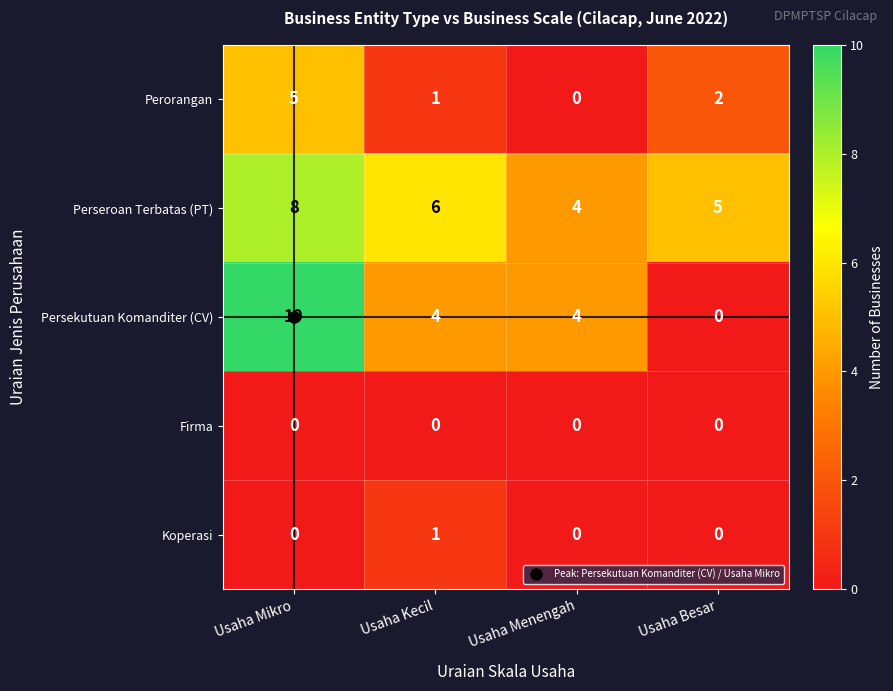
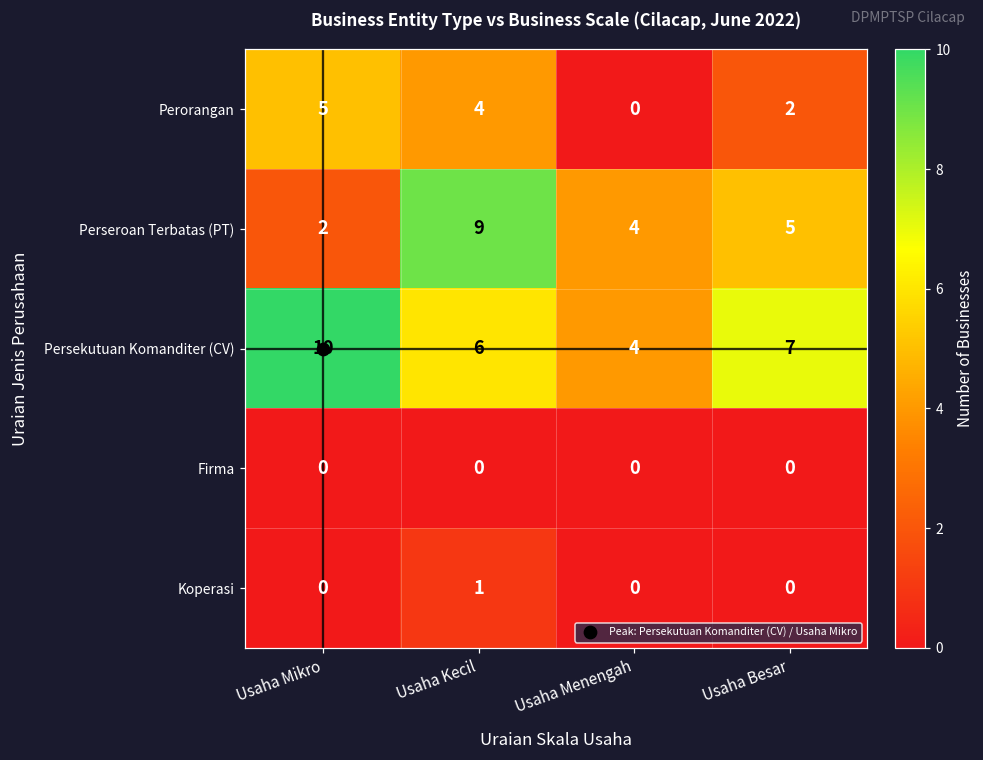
  {
    "Perorangan": {
      "Usaha Mikro": 5,
-     "Usaha Kecil": 1,
+     "Usaha Kecil": 4,
      "Usaha Menengah": 0,
      "Usaha Besar": 2
    },
    "Perseroan Terbatas (PT)": {
-     "Usaha Mikro": 8,
-     "Usaha Kecil": 6,
+     "Usaha Mikro": 2,
+     "Usaha Kecil": 9,
      "Usaha Menengah": 4,
      "Usaha Besar": 5
    },
    "Persekutuan Komanditer (CV)": {
-     "Usaha Kecil": 4,
+     "Usaha Kecil": 6,
      "Usaha Menengah": 4,
-     "Usaha Besar": 0
+     "Usaha Besar": 7
    },
    "Firma": {
      "Usaha Mikro": 0,
      "Usaha Kecil": 0,
      "Usaha Menengah": 0,
      "Usaha Besar": 0
    },
    "Koperasi": {
      "Usaha Mikro": 0,
      "Usaha Kecil": 1,
      "Usaha Menengah": 0,
      "Usaha Besar": 0
    }
  }
